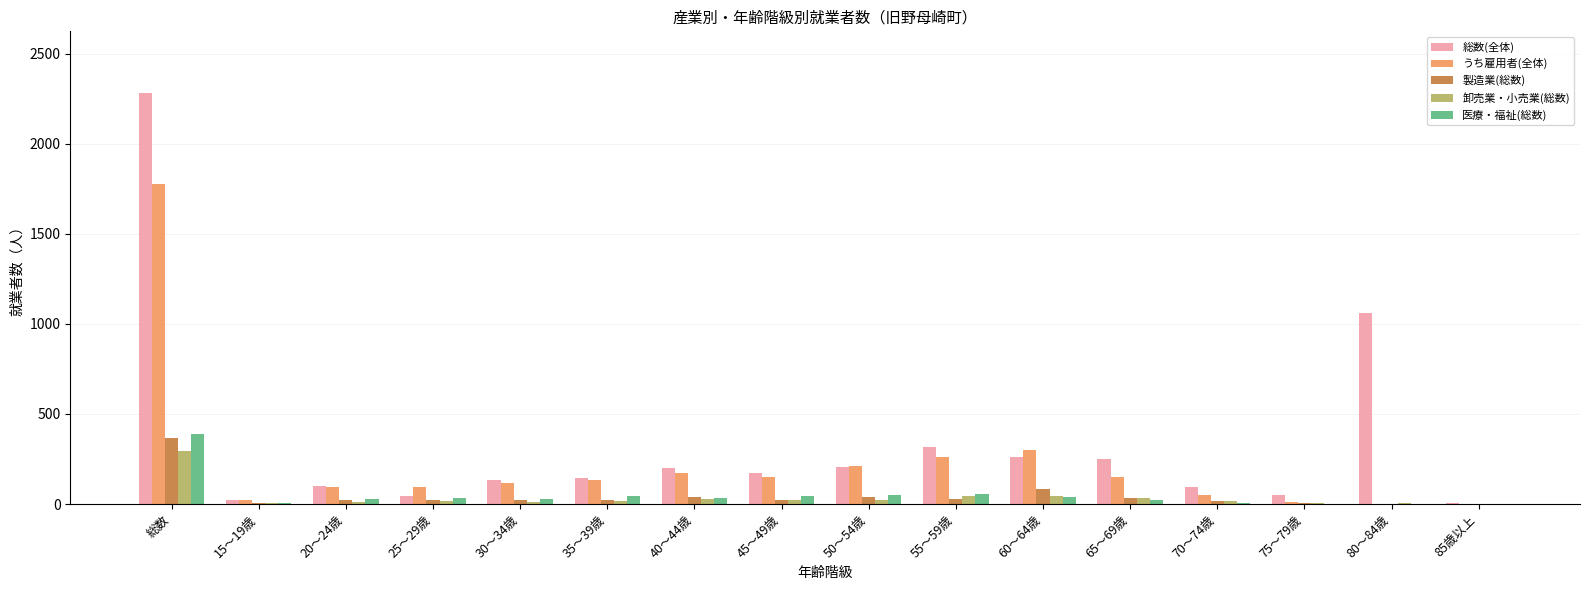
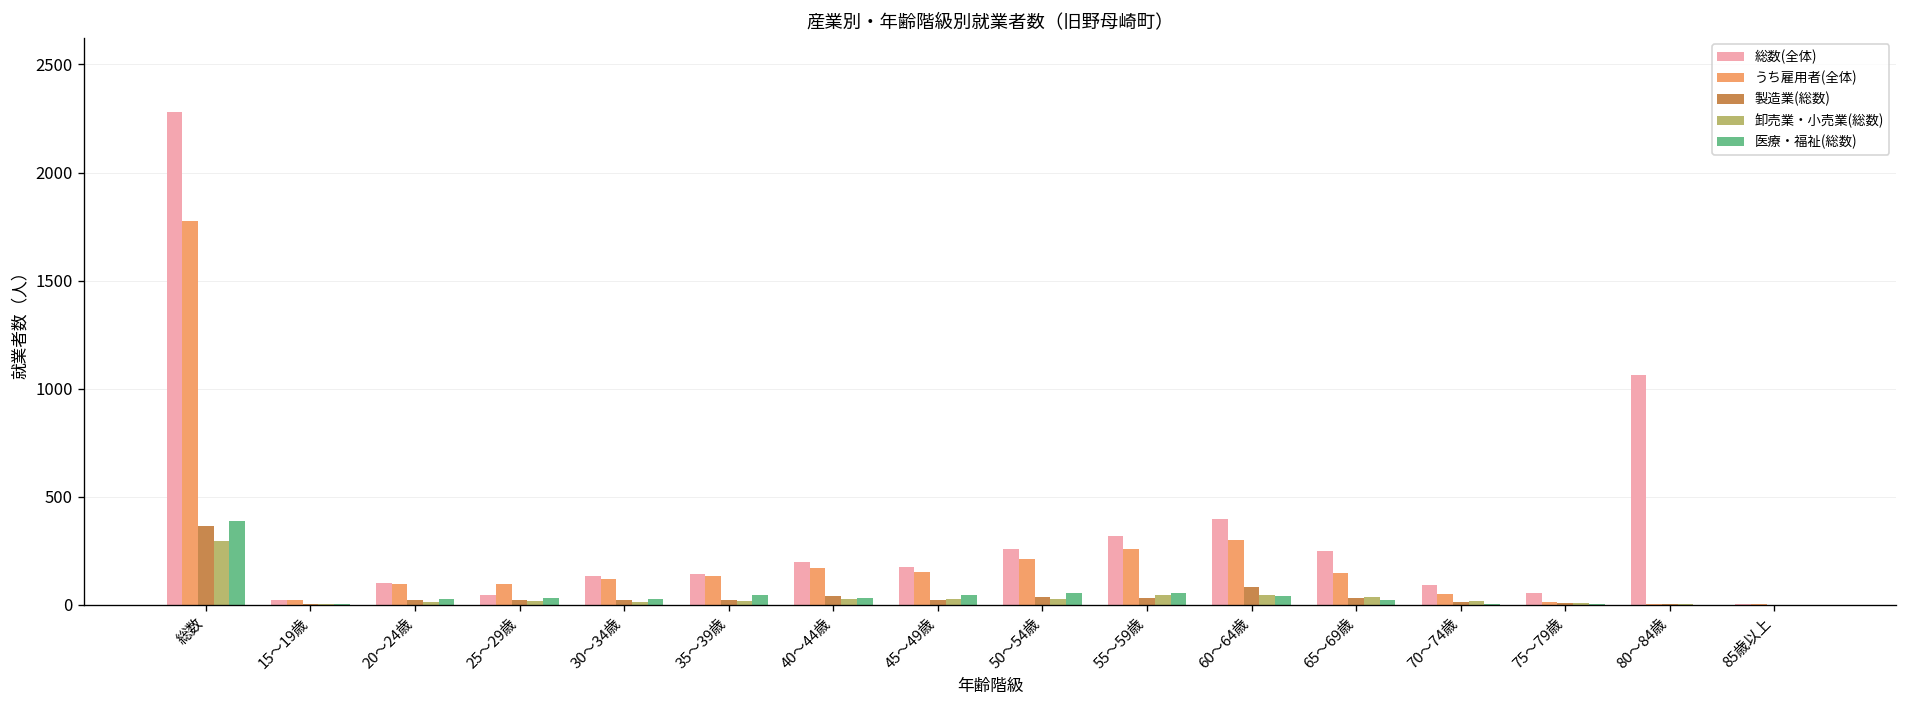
  {
    "総数(全体)": {
      "総数": 2280,
      "15～19歳": 20,
      "20～24歳": 100,
      "25～29歳": 50,
      "30～34歳": 130,
      "35～39歳": 140,
      "40～44歳": 200,
      "45～49歳": 170,
-     "50～54歳": 200,
+     "50～54歳": 260,
      "55～59歳": 320,
-     "60～64歳": 260,
+     "60～64歳": 400,
      "65～69歳": 250,
      "70～74歳": 90,
      "75～79歳": 50,
      "80～84歳": 1060
    },
    "医療・福祉(総数)": {
      "総数": 390,
      "20～24歳": 30,
      "25～29歳": 30,
      "30～34歳": 30,
      "35～39歳": 40,
      "40～44歳": 30,
      "45～49歳": 40,
      "50～54歳": 50,
      "55～59歳": 50,
      "60～64歳": 40,
      "65～69歳": 20,
      "80～84歳": 0,
      "85歳以上": 0
    }
  }
